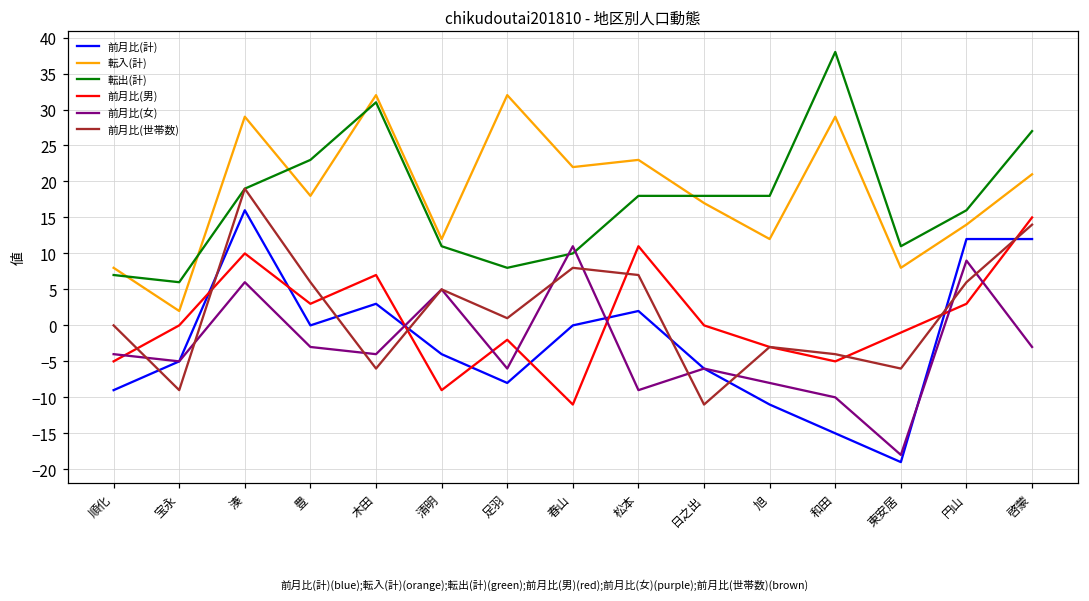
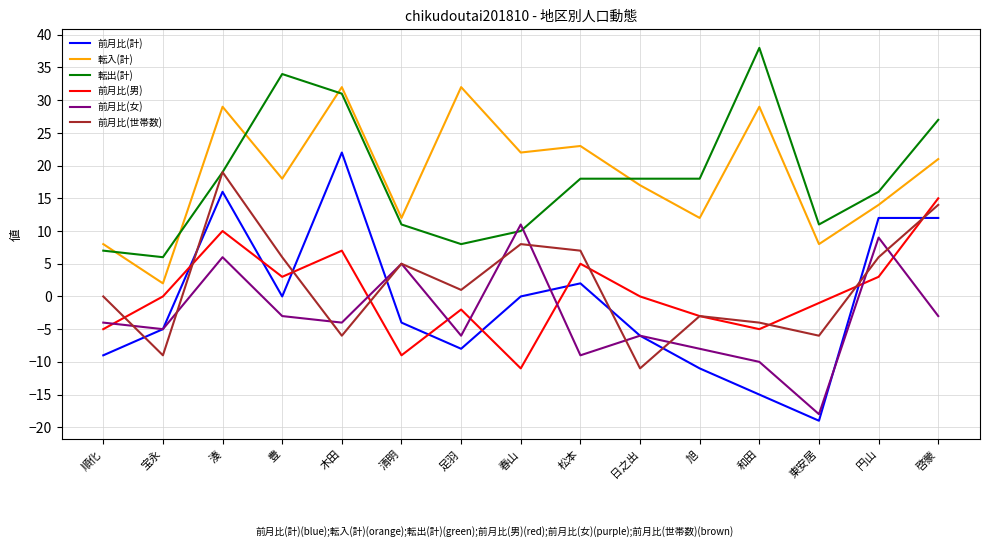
  {
    "前月比(計)": {
      "順化": -9,
      "湊": 16,
      "豊": 0,
-     "木田": 3,
+     "木田": 22,
      "清明": -4,
      "足羽": -8,
      "春山": 0,
      "松本": 2,
      "旭": -11,
      "和田": -15,
      "東安居": -19,
      "円山": 12,
      "啓蒙": 12
    },
    "転入(計)": {
      "順化": 8,
      "宝永": 2,
      "湊": 29,
      "豊": 18,
      "木田": 32,
      "清明": 12,
      "足羽": 32,
      "春山": 22,
      "松本": 23,
      "日之出": 17,
      "旭": 12,
      "和田": 29,
      "東安居": 8,
      "円山": 14,
      "啓蒙": 21
    },
    "転出(計)": {
      "順化": 7,
      "宝永": 6,
-     "豊": 23,
+     "豊": 34,
      "木田": 31,
      "清明": 11,
      "足羽": 8,
      "春山": 10,
      "松本": 18,
      "日之出": 18,
      "旭": 18,
      "和田": 38,
      "東安居": 11,
      "円山": 16,
      "啓蒙": 27
    },
    "前月比(男)": {
      "順化": -5,
      "宝永": 0,
      "湊": 10,
      "豊": 3,
      "木田": 7,
      "清明": -9,
      "足羽": -2,
      "春山": -11,
-     "松本": 11,
+     "松本": 5,
      "日之出": 0,
      "和田": -5,
      "東安居": -1,
      "円山": 3,
      "啓蒙": 15
    },
    "前月比(女)": {
      "順化": -4,
      "湊": 6,
      "豊": -3,
      "木田": -4,
      "足羽": -6,
      "春山": 11,
      "松本": -9,
      "旭": -8,
      "和田": -10,
      "東安居": -18,
      "円山": 9,
      "啓蒙": -3
    },
    "前月比(世帯数)": {
      "順化": 0,
      "宝永": -9,
      "豊": 6,
      "木田": -6,
      "足羽": 1,
      "春山": 8,
      "松本": 7,
      "日之出": -11,
      "和田": -4,
      "東安居": -6,
      "円山": 6,
      "啓蒙": 14
    }
  }
